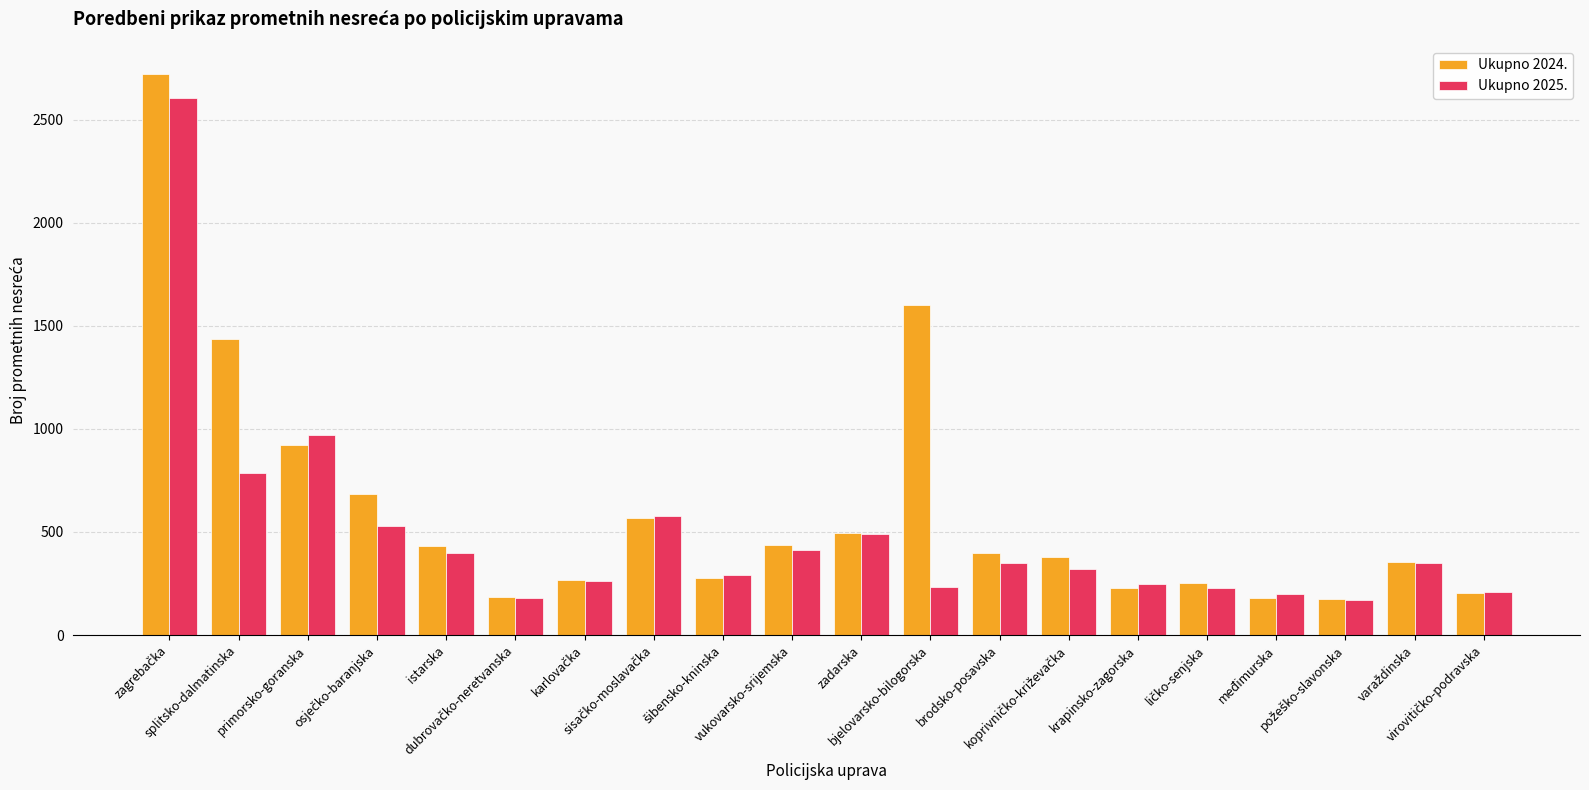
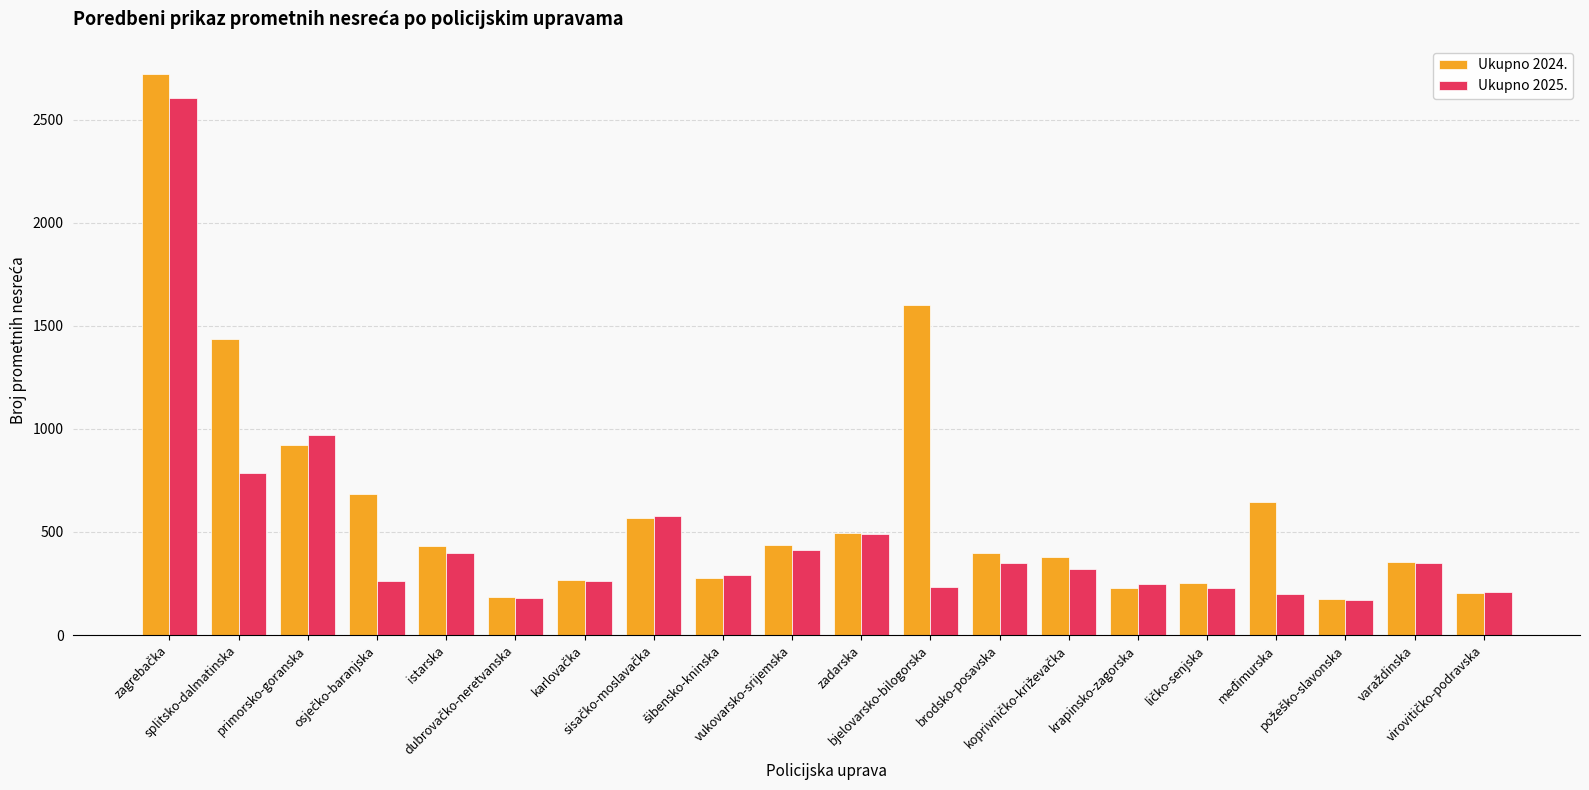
  {
    "Ukupno 2024.": {
      "zagrebačka": 2720,
      "splitsko-dalmatinska": 1440,
      "primorsko-goranska": 920,
      "osječko-baranjska": 680,
      "istarska": 430,
      "dubrovačko-neretvanska": 180,
      "karlovačka": 270,
      "sisačko-moslavačka": 570,
      "šibensko-kninska": 280,
      "vukovarsko-srijemska": 440,
      "zadarska": 500,
      "bjelovarsko-bilogorska": 1600,
      "brodsko-posavska": 400,
      "koprivničko-križevačka": 380,
      "krapinsko-zagorska": 230,
      "ličko-senjska": 250,
-     "međimurska": 180,
+     "međimurska": 650,
      "požeško-slavonska": 180,
      "varaždinska": 350,
      "virovitičko-podravska": 200
    },
    "Ukupno 2025.": {
      "zagrebačka": 2600,
      "splitsko-dalmatinska": 780,
      "primorsko-goranska": 970,
-     "osječko-baranjska": 530,
+     "osječko-baranjska": 260,
      "istarska": 400,
      "dubrovačko-neretvanska": 180,
      "karlovačka": 260,
      "sisačko-moslavačka": 580,
      "šibensko-kninska": 290,
      "vukovarsko-srijemska": 410,
      "zadarska": 490,
      "bjelovarsko-bilogorska": 230,
      "brodsko-posavska": 350,
      "koprivničko-križevačka": 320,
      "krapinsko-zagorska": 250,
      "ličko-senjska": 230,
      "međimurska": 200,
      "požeško-slavonska": 170,
      "varaždinska": 350,
      "virovitičko-podravska": 210
    }
  }
